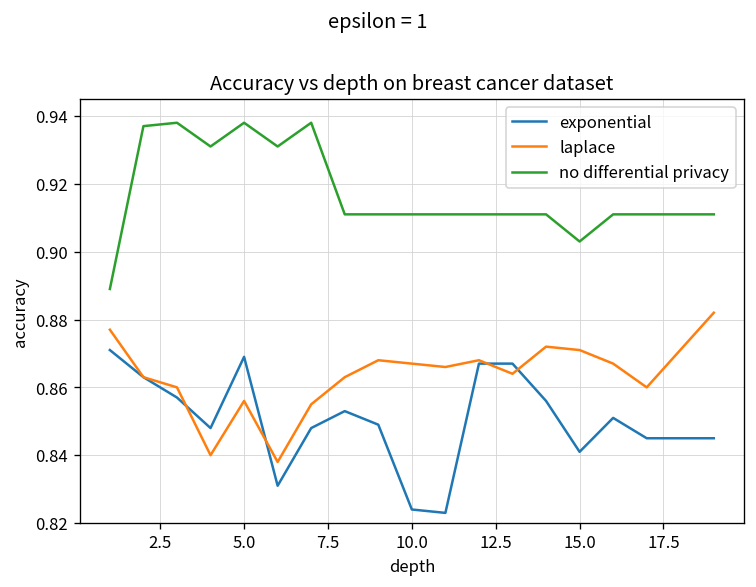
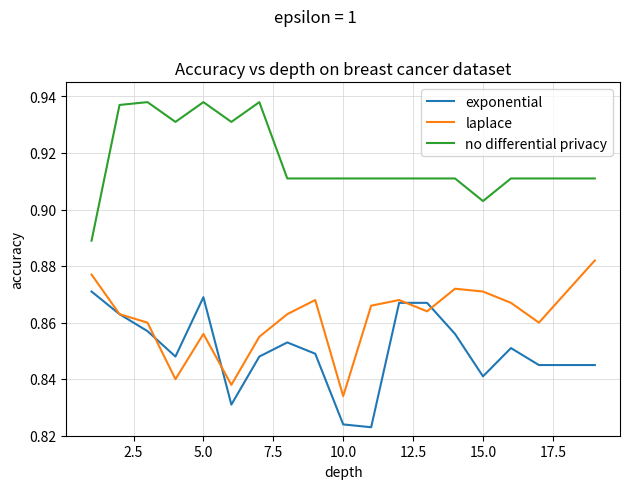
  {
    "exponential": {
      "5.0": 0.869,
      "10.0": 0.824,
      "15.0": 0.841
    },
    "laplace": {
      "5.0": 0.856,
-     "10.0": 0.867,
+     "10.0": 0.834,
      "15.0": 0.871
    },
    "no differential privacy": {
      "5.0": 0.938,
      "10.0": 0.911,
      "15.0": 0.903
    }
  }
